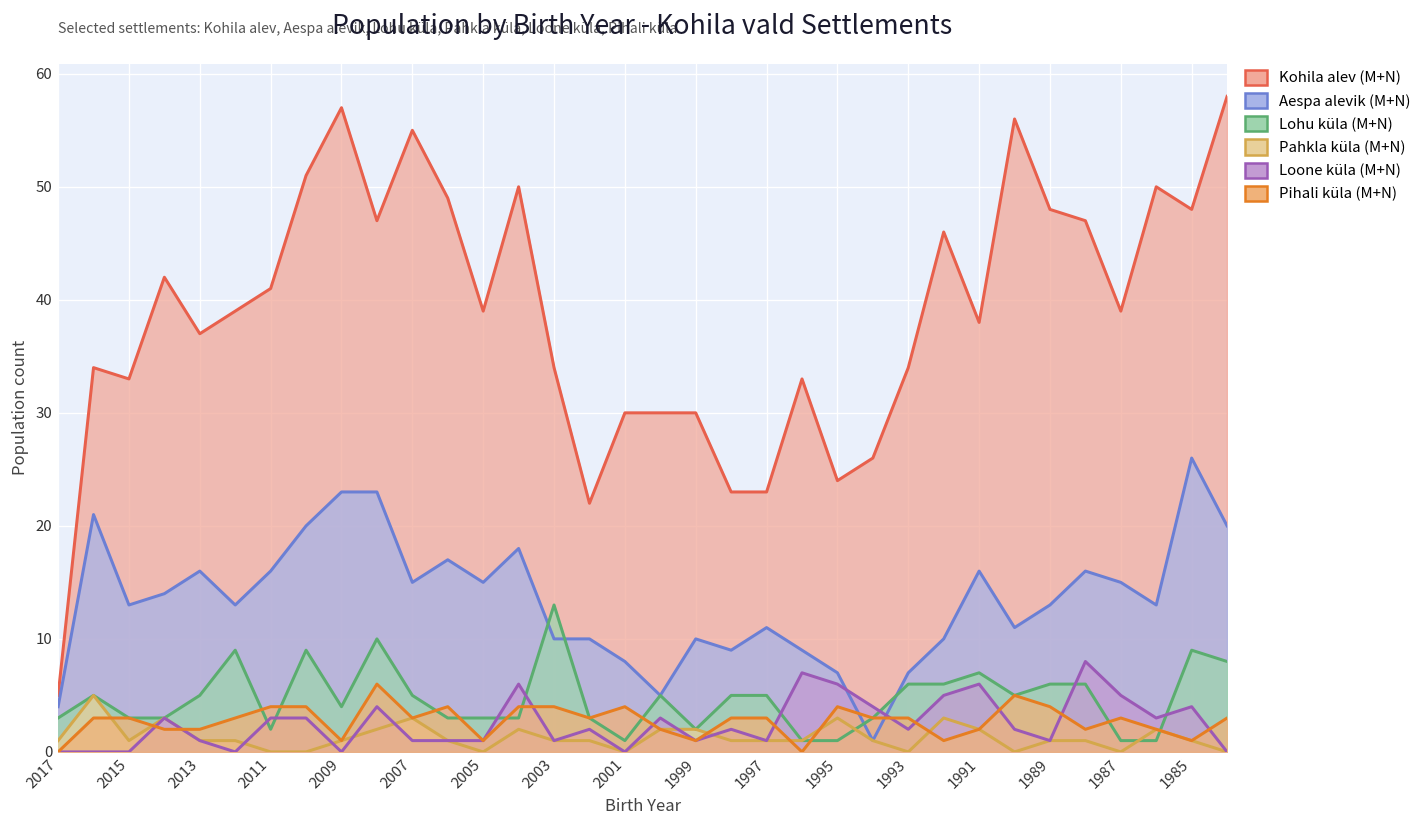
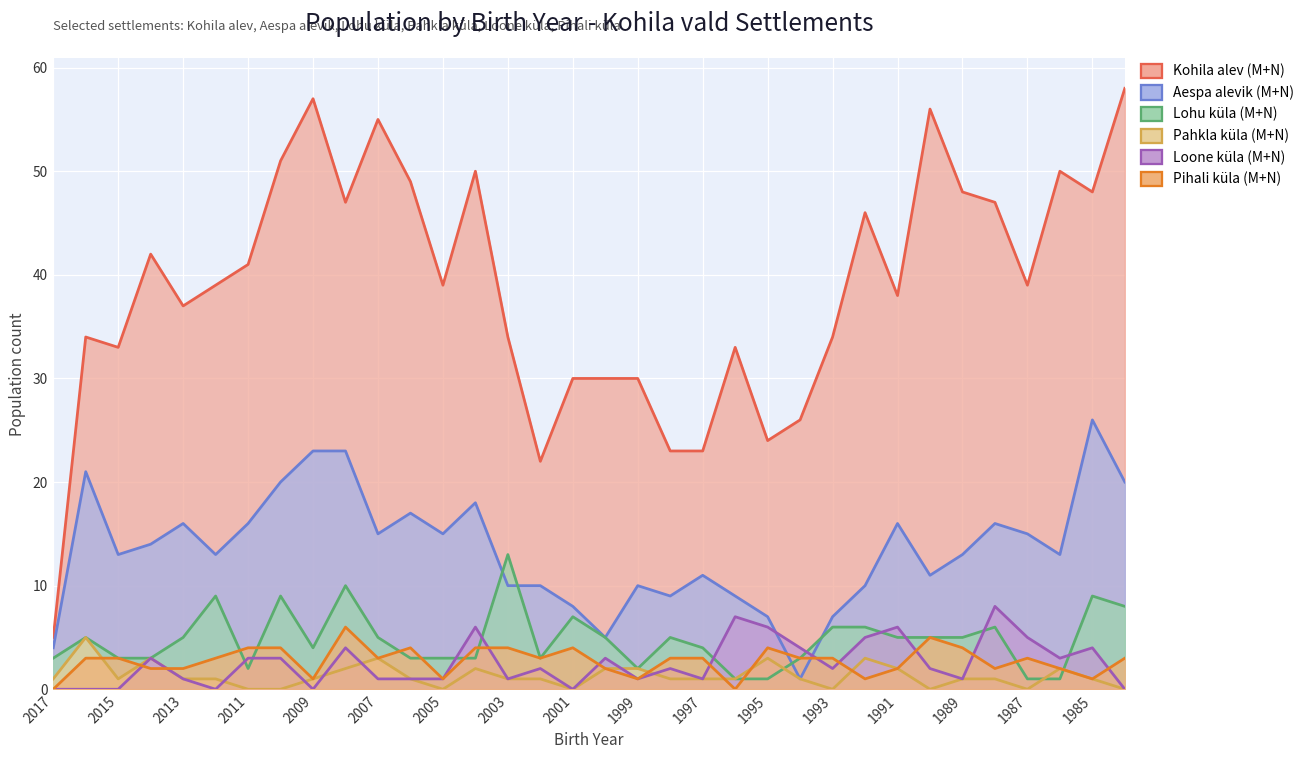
  {
    "Lohu küla (M+N)": {
      "2017": 3,
      "2013": 5,
      "2011": 2,
      "2009": 4,
      "2007": 5,
      "2005": 3,
      "2003": 13,
-     "2001": 1,
-     "1997": 5,
+     "2001": 7,
+     "1997": 4,
      "1995": 1,
      "1993": 6,
-     "1991": 7,
-     "1989": 6,
+     "1991": 5,
+     "1989": 5,
      "1987": 1,
      "1985": 9
    }
  }
